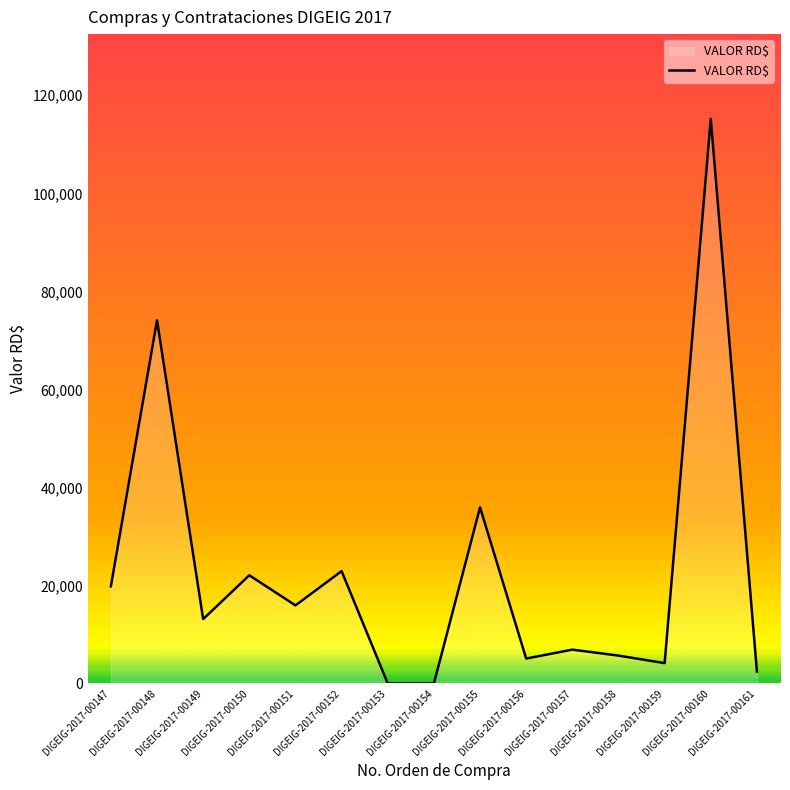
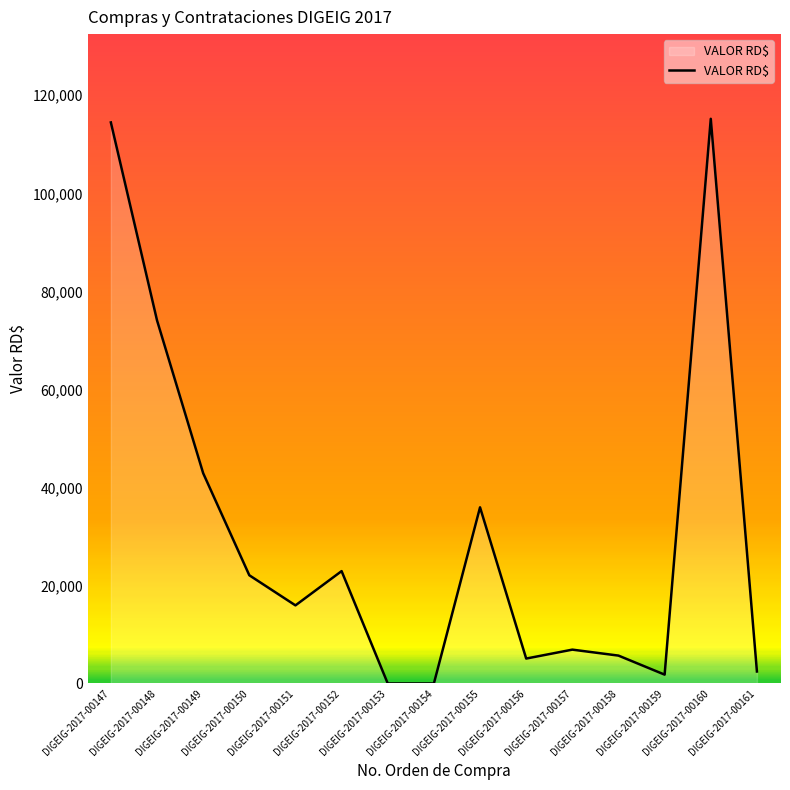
  {
-   "DIGEIG-2017-00147": "20,000",
+   "DIGEIG-2017-00147": "114,000",
    "DIGEIG-2017-00148": "74,000",
-   "DIGEIG-2017-00149": "13,000",
+   "DIGEIG-2017-00149": "43,000",
    "DIGEIG-2017-00150": "22,000",
    "DIGEIG-2017-00151": "16,000",
    "DIGEIG-2017-00152": "23,000",
    "DIGEIG-2017-00153": "0",
    "DIGEIG-2017-00154": "0",
    "DIGEIG-2017-00155": "36,000",
    "DIGEIG-2017-00156": "5,000",
    "DIGEIG-2017-00157": "7,000",
    "DIGEIG-2017-00158": "6,000",
-   "DIGEIG-2017-00159": "4,000",
+   "DIGEIG-2017-00159": "2,000",
    "DIGEIG-2017-00160": "115,000",
    "DIGEIG-2017-00161": "2,000"
  }
